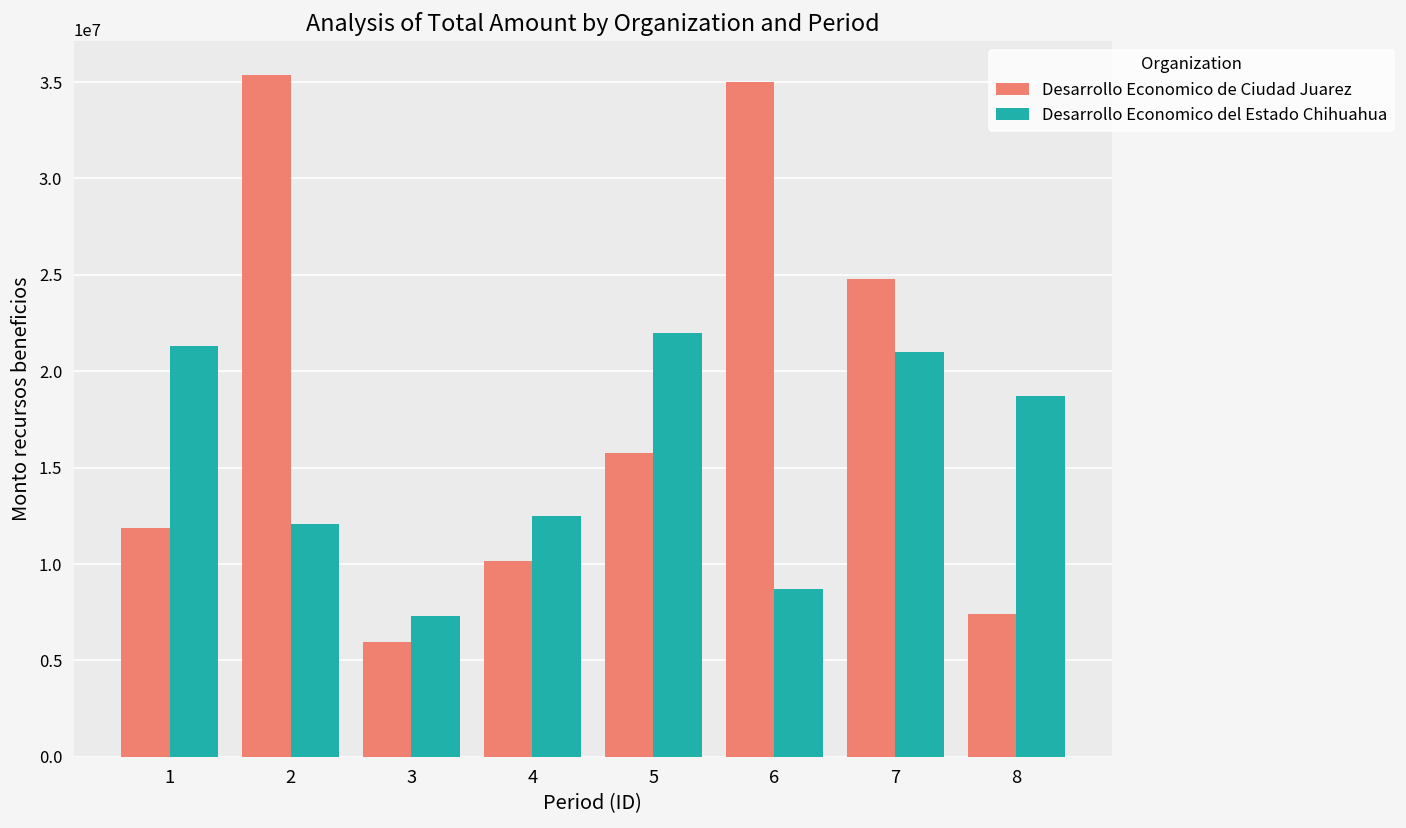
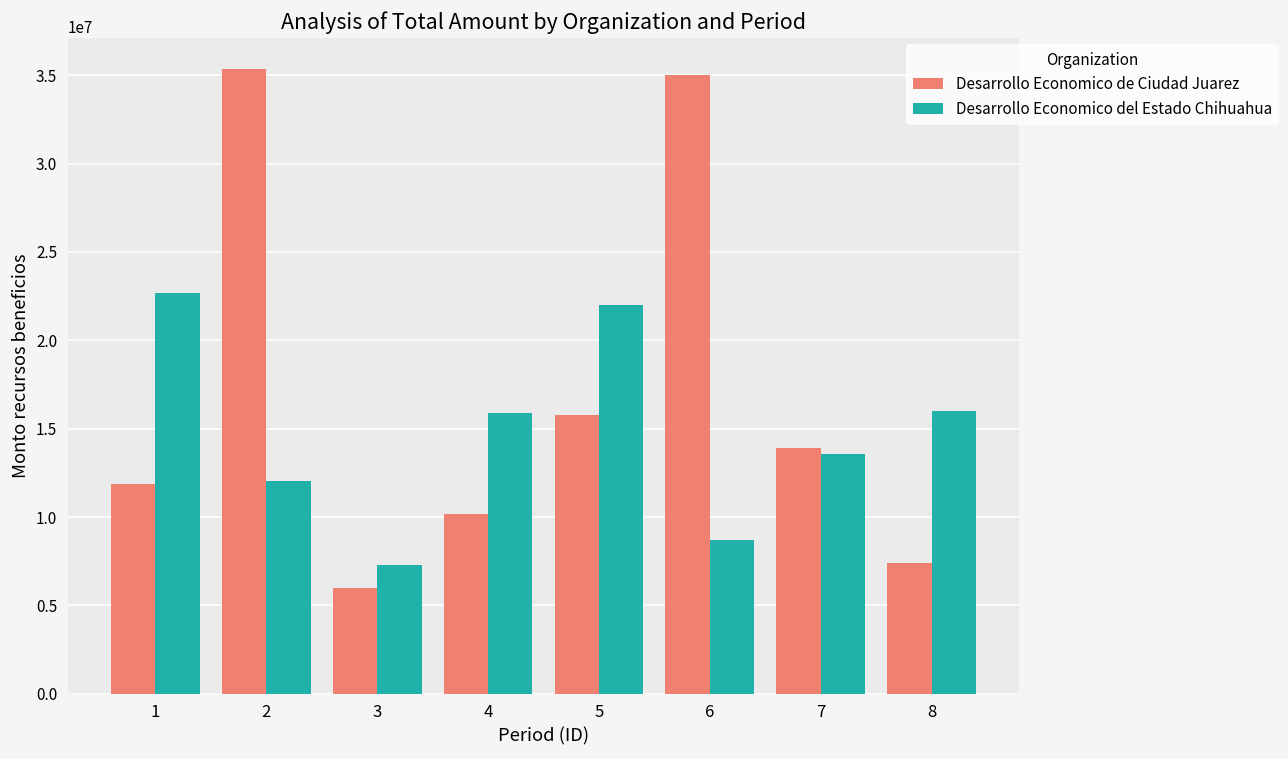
  {
    "Desarrollo Economico de Ciudad Juarez": {
      "1": 11900000,
      "2": 35400000,
      "3": 6000000,
      "4": 10200000,
      "5": 15800000,
      "6": 35000000,
-     "7": 24800000,
+     "7": 13900000,
      "8": 7400000
    },
    "Desarrollo Economico del Estado Chihuahua": {
-     "1": 21300000,
+     "1": 22700000,
      "2": 12100000,
      "3": 7300000,
-     "4": 12500000,
+     "4": 15900000,
      "5": 22000000,
      "6": 8700000,
-     "7": 21000000,
-     "8": 18700000
+     "7": 13600000,
+     "8": 16000000
    }
  }
